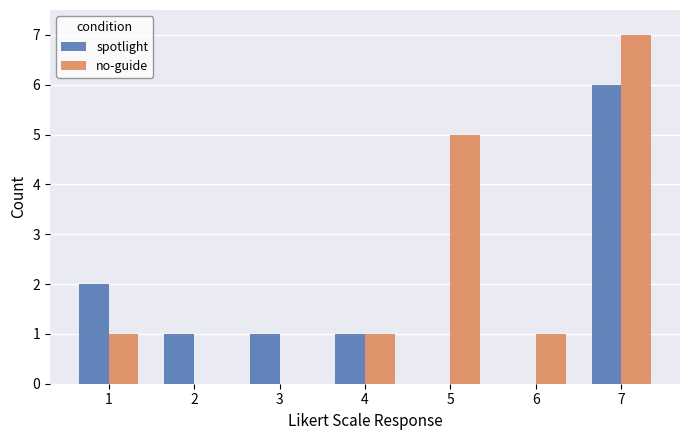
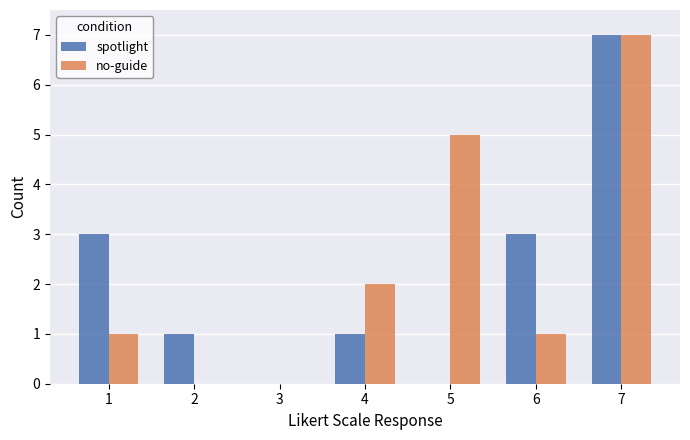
  {
    "spotlight": {
-     "1": 2,
+     "1": 3,
      "2": 1,
-     "3": 1,
+     "3": 0,
      "4": 1,
      "5": 0,
-     "6": 0,
-     "7": 6
+     "6": 3,
+     "7": 7
    },
    "no-guide": {
      "1": 1,
      "2": 0,
      "3": 0,
-     "4": 1,
+     "4": 2,
      "5": 5,
      "6": 1,
      "7": 7
    }
  }
